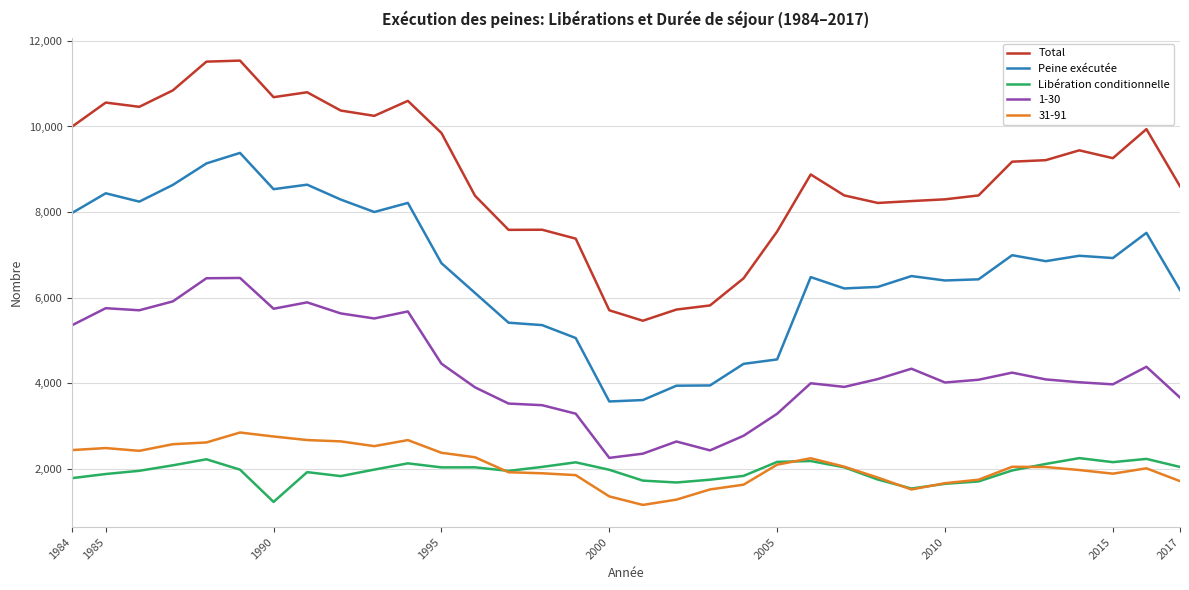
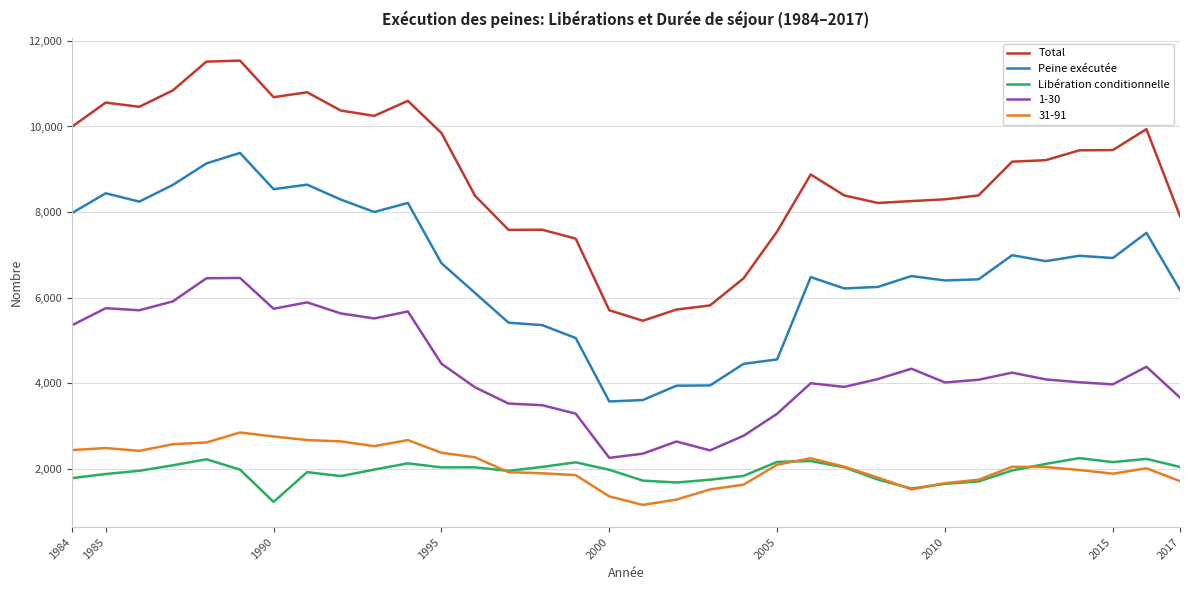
  {
    "Total": {
      "1984": "10,000",
      "1985": "10,600",
      "1990": "10,700",
      "1995": "9,800",
      "2000": "5,700",
      "2005": "7,500",
      "2010": "8,300",
-     "2015": "9,300",
-     "2017": "8,600"
+     "2015": "9,400",
+     "2017": "7,900"
    },
    "Peine exécutée": {
      "1984": "8,000",
      "1985": "8,400",
      "1990": "8,500",
      "1995": "6,800",
      "2000": "3,600",
      "2005": "4,600",
      "2010": "6,400",
      "2015": "6,900",
      "2017": "6,200"
    },
    "Libération conditionnelle": {
      "1984": "1,800",
      "1985": "1,900",
      "1990": "1,200",
      "1995": "2,000",
      "2000": "2,000",
      "2005": "2,200",
      "2015": "2,200",
      "2017": "2,100"
    },
    "1-30": {
      "1984": "5,400",
      "1985": "5,800",
      "1990": "5,700",
      "1995": "4,500",
      "2000": "2,300",
      "2005": "3,300",
      "2010": "4,000",
      "2015": "4,000",
      "2017": "3,700"
    },
    "31-91": {
      "1984": "2,400",
      "1985": "2,500",
      "1990": "2,800",
      "1995": "2,400",
      "2000": "1,400",
      "2005": "2,100",
      "2015": "1,900",
      "2017": "1,700"
    }
  }
